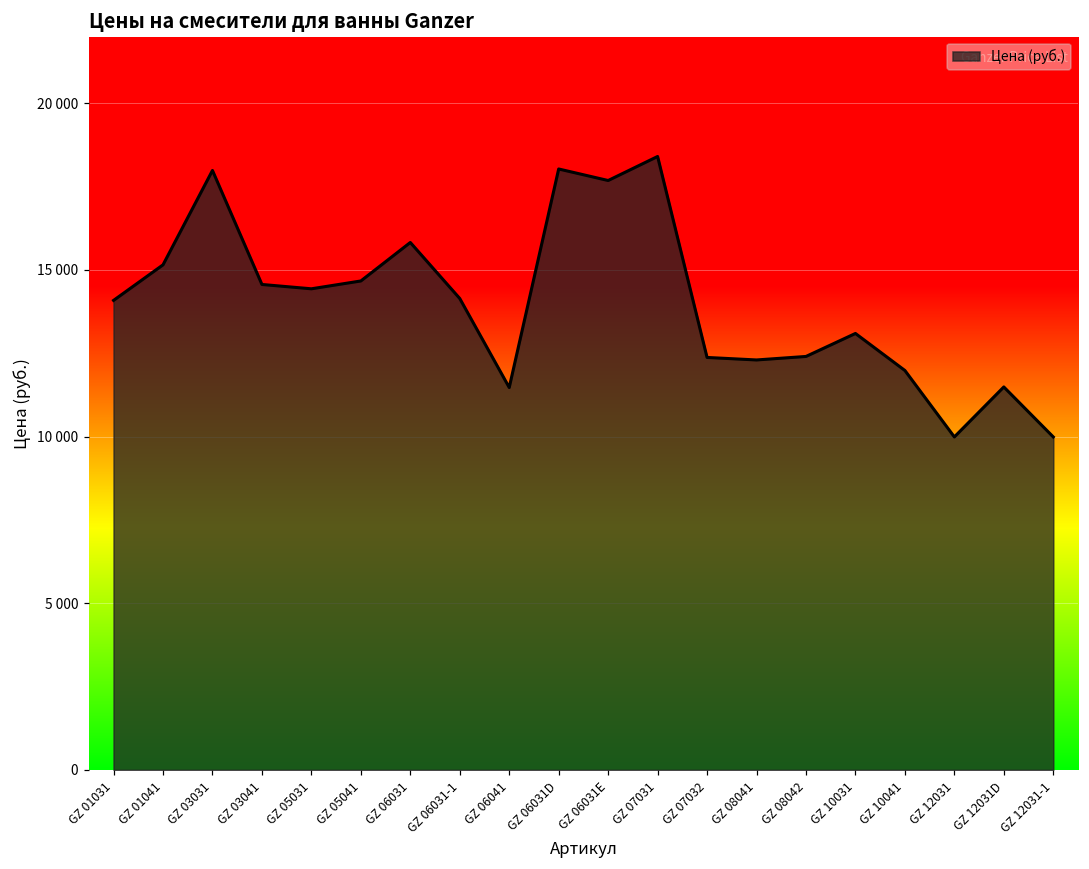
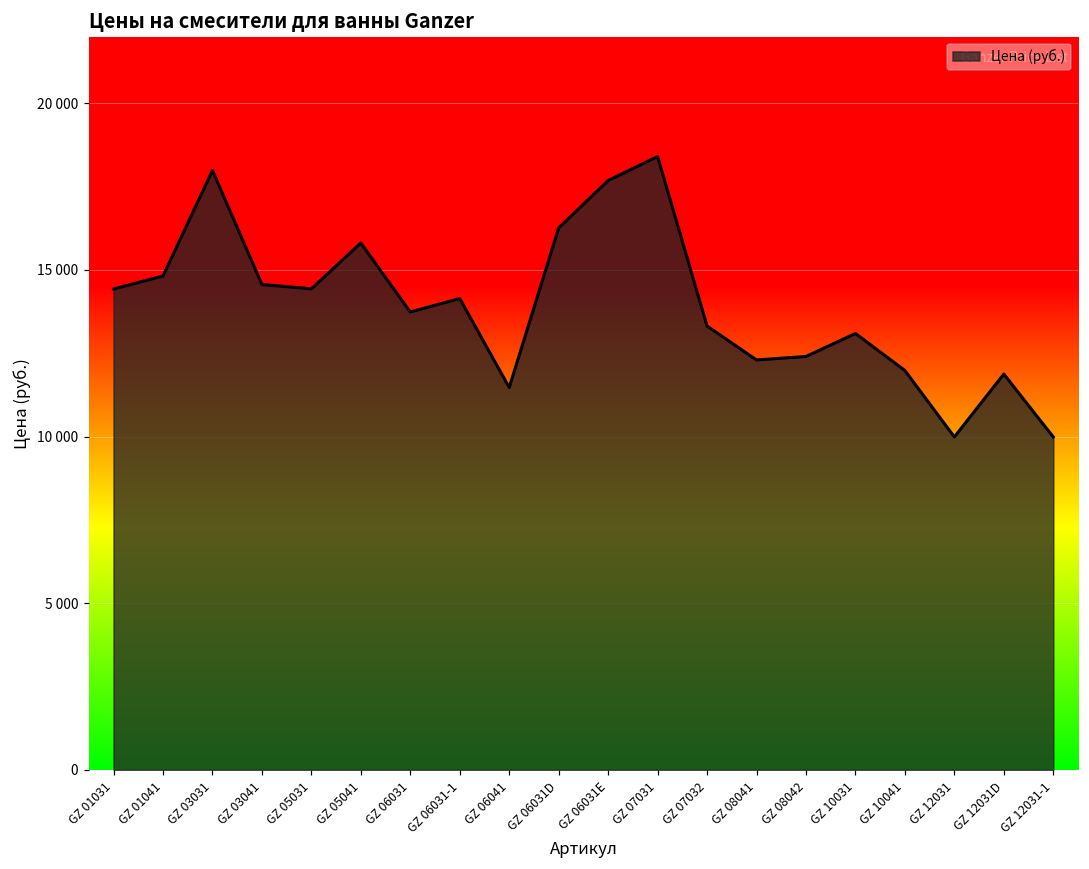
  {
-   "GZ 01031": 14100,
-   "GZ 01041": 15200,
+   "GZ 01031": 14400,
+   "GZ 01041": 14800,
    "GZ 03031": 18000,
    "GZ 03041": 14600,
    "GZ 05031": 14400,
-   "GZ 05041": 14700,
-   "GZ 06031": 15800,
+   "GZ 05041": 15800,
+   "GZ 06031": 13700,
    "GZ 06031-1": 14100,
    "GZ 06041": 11500,
-   "GZ 06031D": 18000,
+   "GZ 06031D": 16300,
    "GZ 06031E": 17700,
    "GZ 07031": 18400,
-   "GZ 07032": 12400,
+   "GZ 07032": 13300,
    "GZ 08041": 12300,
    "GZ 08042": 12400,
    "GZ 10031": 13100,
    "GZ 10041": 12000,
    "GZ 12031": 10000,
-   "GZ 12031D": 11500,
+   "GZ 12031D": 11900,
    "GZ 12031-1": 10000
  }
